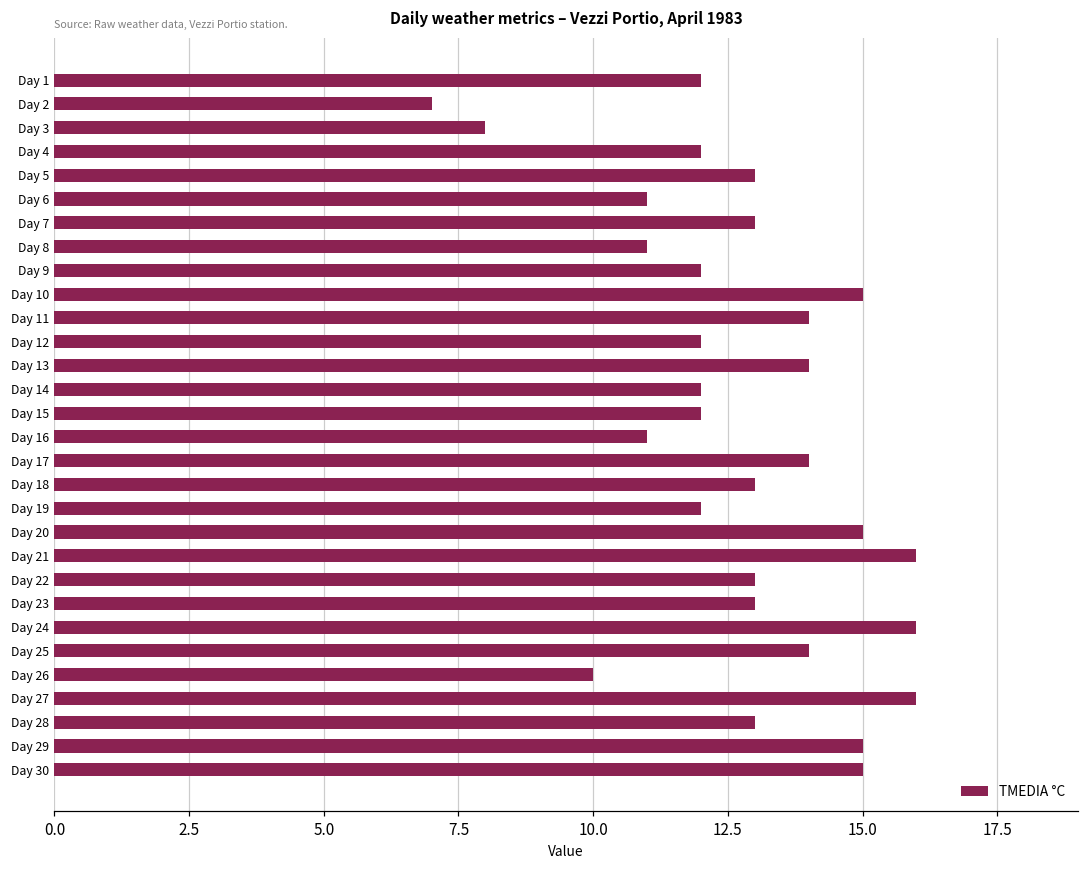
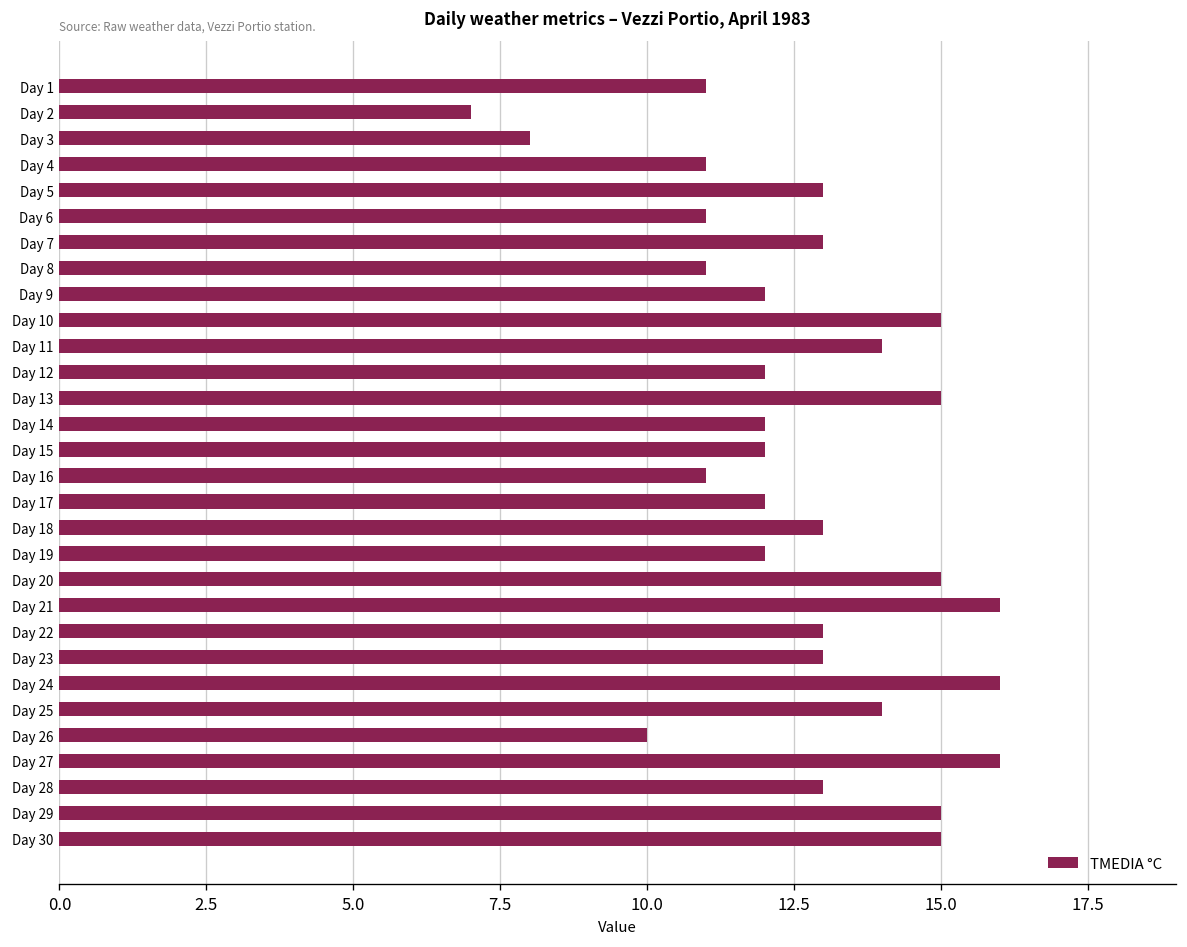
  {
-   "Day 1": 12,
+   "Day 1": 11,
    "Day 2": 7,
    "Day 3": 8,
-   "Day 4": 12,
+   "Day 4": 11,
    "Day 5": 13,
    "Day 6": 11,
    "Day 7": 13,
    "Day 8": 11,
    "Day 9": 12,
    "Day 10": 15,
    "Day 11": 14,
    "Day 12": 12,
-   "Day 13": 14,
+   "Day 13": 15,
    "Day 14": 12,
    "Day 15": 12,
    "Day 16": 11,
-   "Day 17": 14,
+   "Day 17": 12,
    "Day 18": 13,
    "Day 19": 12,
    "Day 20": 15,
    "Day 21": 16,
    "Day 22": 13,
    "Day 23": 13,
    "Day 24": 16,
    "Day 25": 14,
    "Day 26": 10,
    "Day 27": 16,
    "Day 28": 13,
    "Day 29": 15,
    "Day 30": 15
  }
